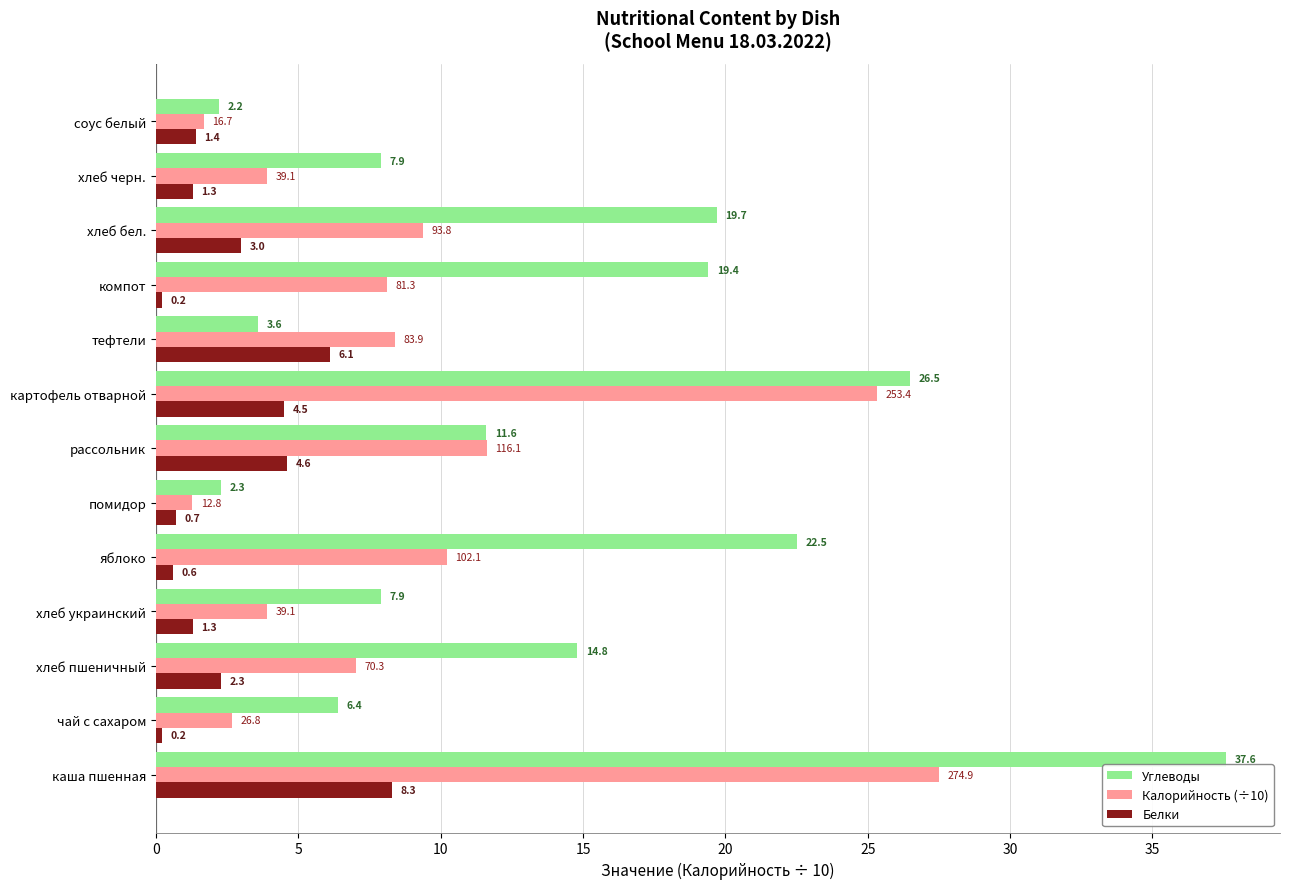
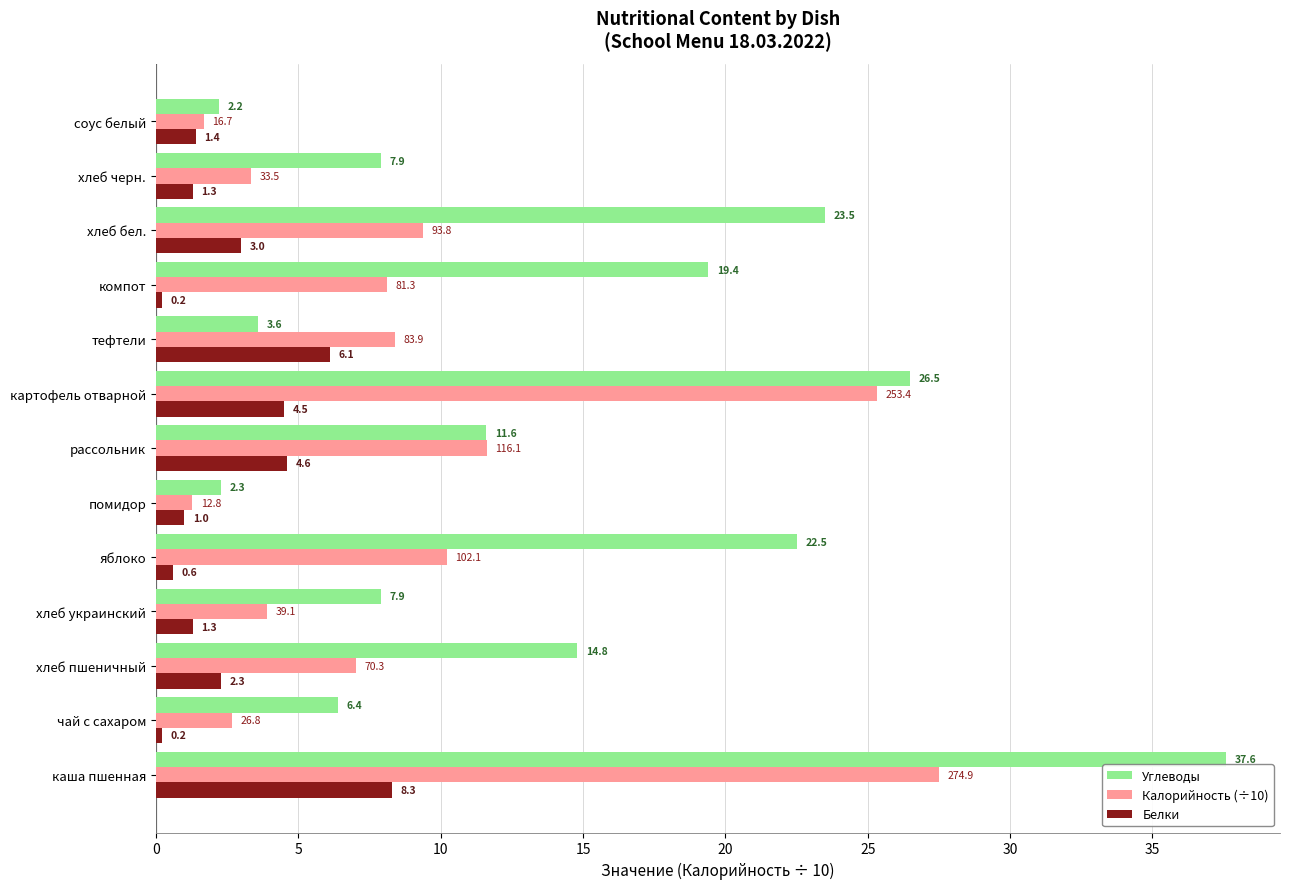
  {
    "Углеводы": {
      "соус белый": 2.2,
      "хлеб черн.": 7.9,
-     "хлеб бел.": 19.7,
+     "хлеб бел.": 23.5,
      "компот": 19.4,
      "тефтели": 3.6,
      "картофель отварной": 26.5,
      "рассольник": 11.6,
      "помидор": 2.3,
      "яблоко": 22.5,
      "хлеб украинский": 7.9,
      "хлеб пшеничный": 14.8,
      "чай с сахаром": 6.4,
      "каша пшенная": 37.6
    },
    "Калорийность (÷10)": {
-     "хлеб черн.": 39.1
+     "хлеб черн.": 33.5
    },
    "Белки": {
      "соус белый": 1.4,
      "хлеб черн.": 1.3,
      "хлеб бел.": 3.0,
      "компот": 0.2,
      "тефтели": 6.1,
      "картофель отварной": 4.5,
      "рассольник": 4.6,
-     "помидор": 0.7,
+     "помидор": 1.0,
      "яблоко": 0.6,
      "хлеб украинский": 1.3,
      "хлеб пшеничный": 2.3,
      "чай с сахаром": 0.2,
      "каша пшенная": 8.3
    }
  }
